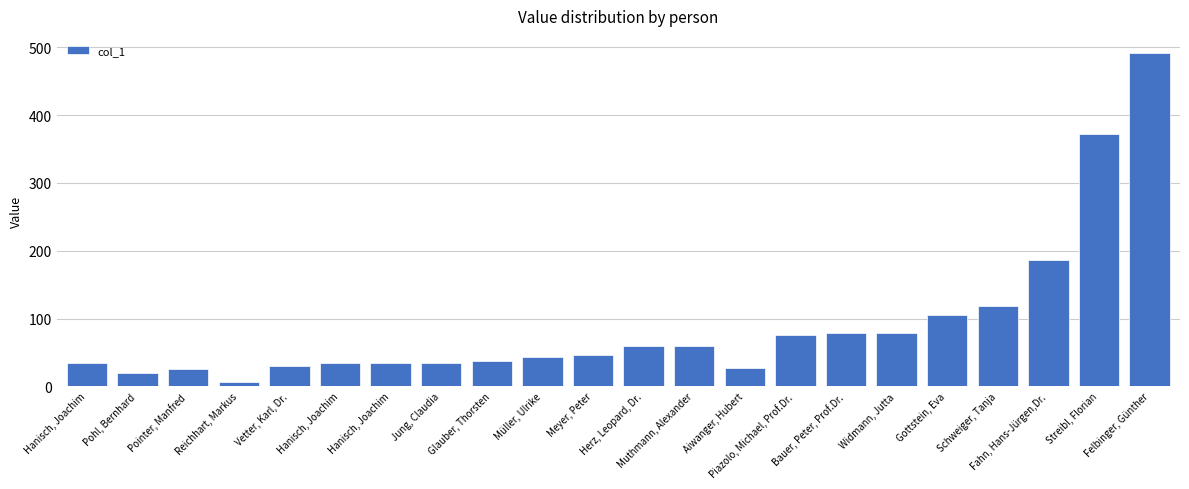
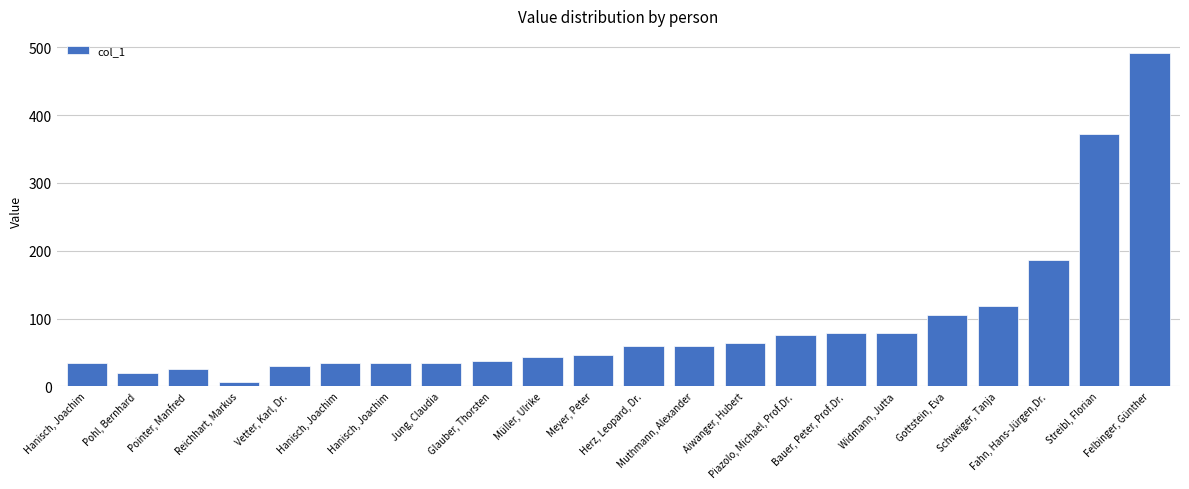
  {
    "Pohl, Bernhard": 20,
    "Pointer, Manfred": 30,
    "Reichhart, Markus": 10,
    "Vetter, Karl, Dr.": 30,
    "Jung, Claudia": 40,
    "Glauber, Thorsten": 40,
    "Müller, Ulrike": 40,
    "Meyer, Peter": 50,
    "Herz, Leopard, Dr.": 60,
    "Muthmann, Alexander": 60,
-   "Aiwanger, Hubert": 30,
+   "Aiwanger, Hubert": 60,
    "Piazolo, Michael, Prof.Dr.": 80,
    "Bauer, Peter, Prof.Dr.": 80,
    "Widmann, Jutta": 80,
    "Gottstein, Eva": 110,
    "Schweiger, Tanja": 120,
    "Fahn, Hans-Jürgen,Dr.": 190,
    "Streibl, Florian": 370,
    "Felbinger, Günther": 490
  }
